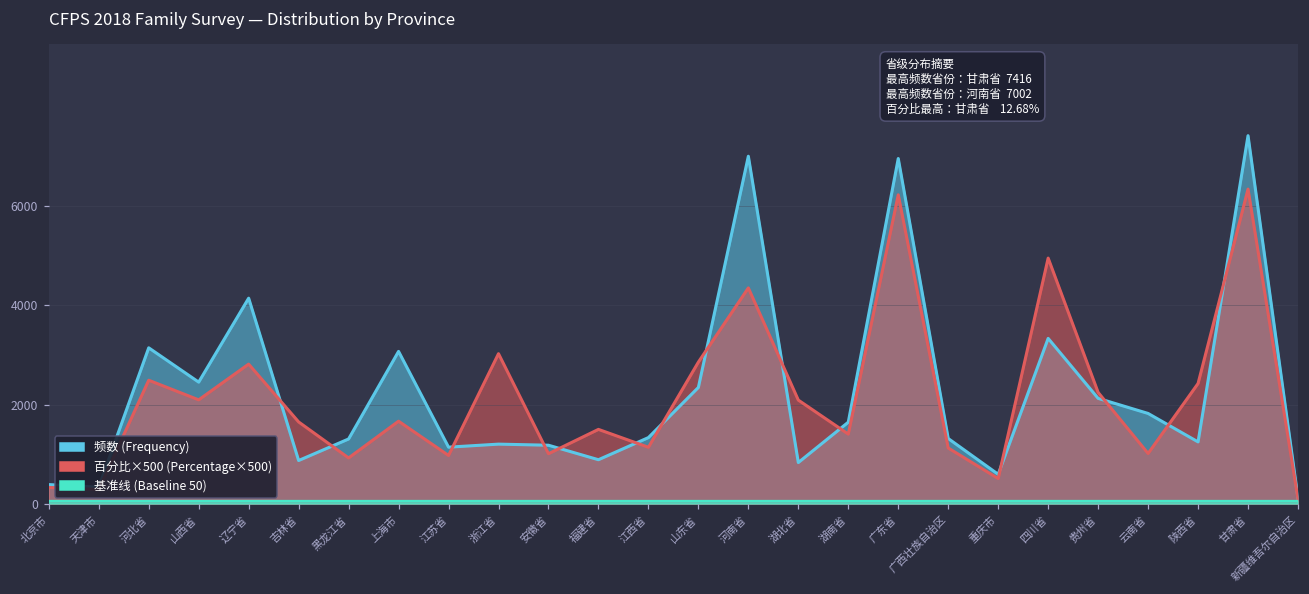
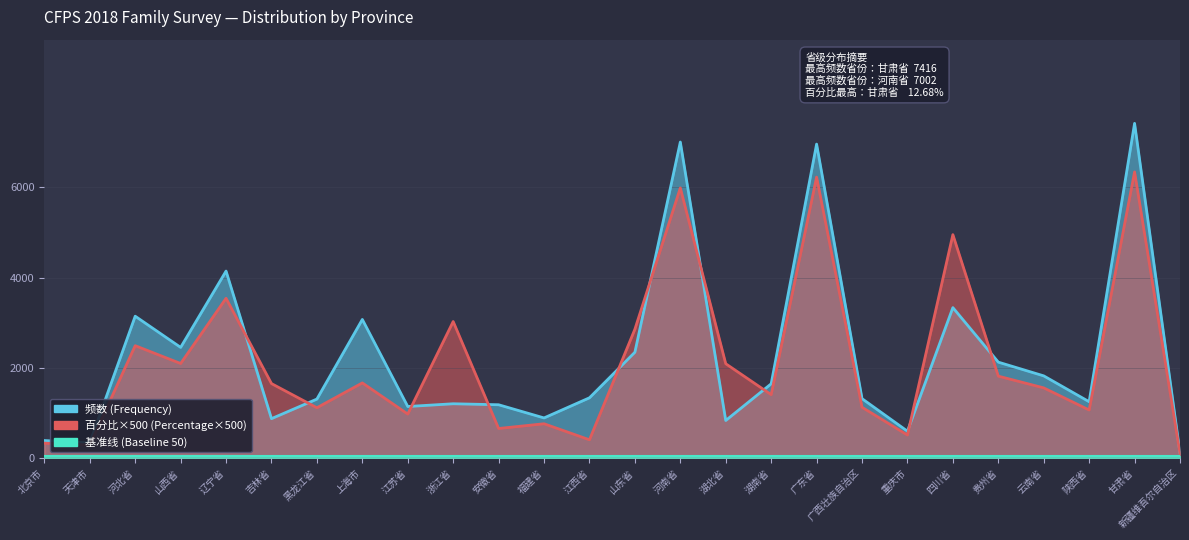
  {
    "百分比×500 (Percentage×500)": {
      "北京市": 300,
      "河北省": 2500,
      "山西省": 2100,
-     "辽宁省": 2800,
+     "辽宁省": 3500,
      "吉林省": 1700,
-     "黑龙江省": 900,
+     "黑龙江省": 1100,
      "上海市": 1700,
      "江苏省": 1000,
      "浙江省": 3000,
-     "安徽省": 1000,
-     "福建省": 1500,
-     "江西省": 1100,
+     "安徽省": 700,
+     "福建省": 800,
+     "江西省": 400,
      "山东省": 2900,
-     "河南省": 4400,
+     "河南省": 6000,
      "湖北省": 2100,
      "湖南省": 1400,
      "广东省": 6200,
      "广西壮族自治区": 1100,
      "重庆市": 500,
      "四川省": 5000,
-     "贵州省": 2200,
-     "云南省": 1000,
-     "陕西省": 2400,
+     "贵州省": 1800,
+     "云南省": 1600,
+     "陕西省": 1100,
      "甘肃省": 6300
    }
  }
